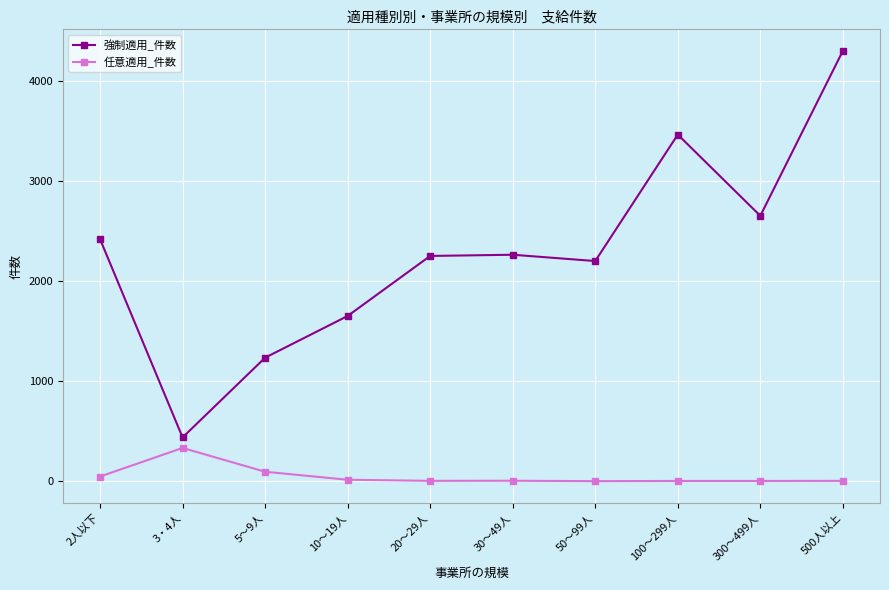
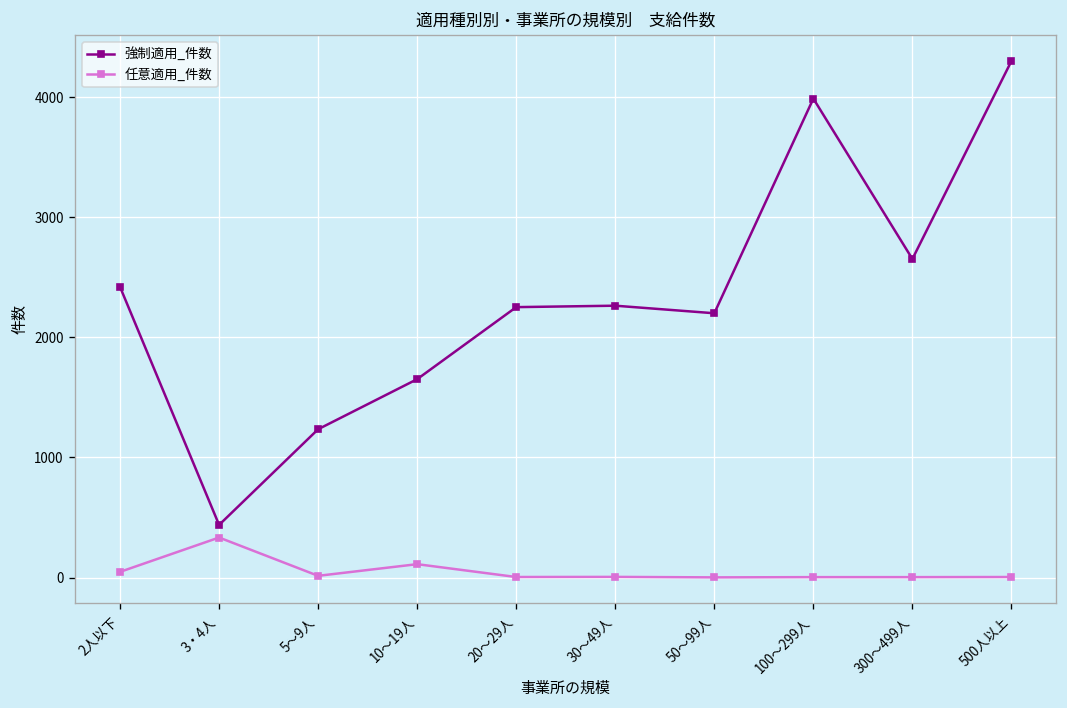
  {
    "強制適用_件数": {
      "2人以下": 2420,
      "3・4人": 440,
      "5～9人": 1240,
      "10～19人": 1650,
      "20～29人": 2250,
      "30～49人": 2260,
      "50～99人": 2200,
-     "100～299人": 3470,
+     "100～299人": 3990,
      "300～499人": 2650,
      "500人以上": 4300
    },
    "任意適用_件数": {
      "2人以下": 50,
      "3・4人": 330,
-     "5～9人": 100,
-     "10～19人": 20,
+     "5～9人": 10,
+     "10～19人": 110,
      "20～29人": 0,
      "30～49人": 10,
      "50～99人": 0,
      "100～299人": 0,
      "300～499人": 0,
      "500人以上": 0
    }
  }
